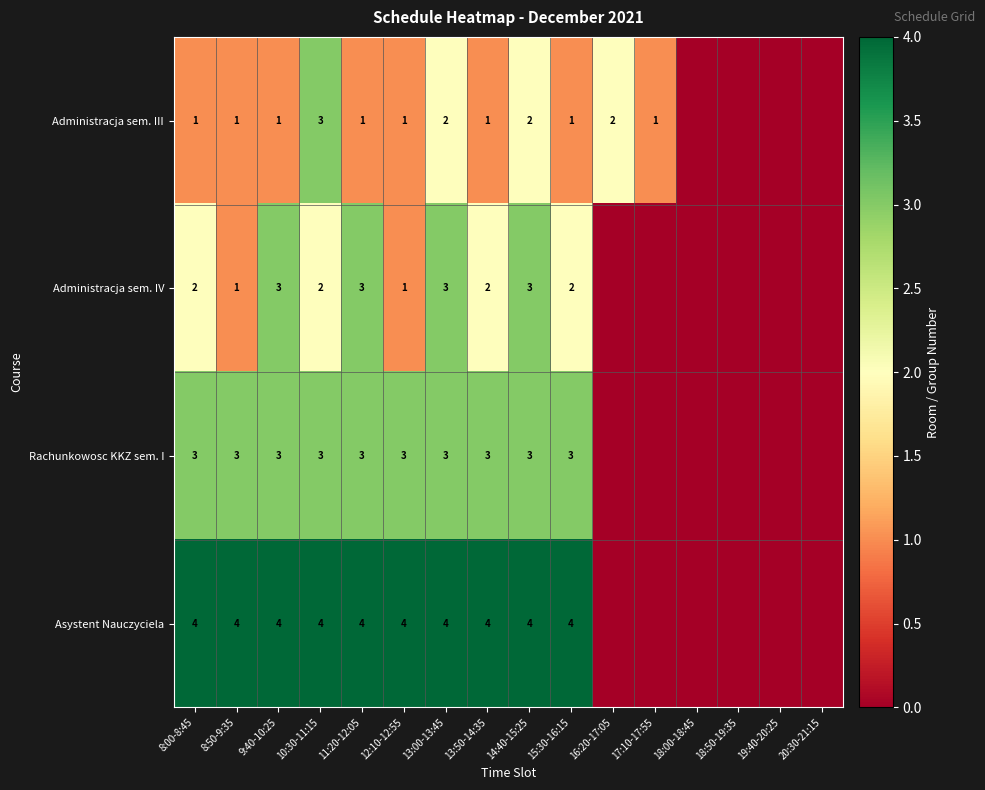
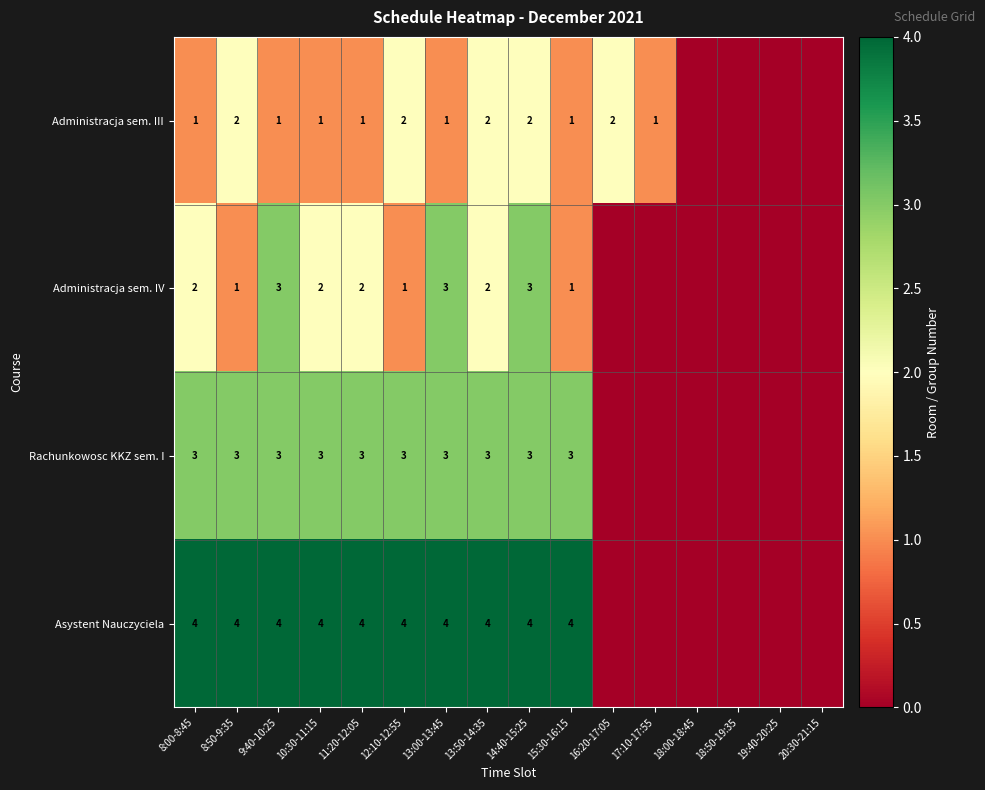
  {
    "Administracja sem. III": {
      "8:00-8:45": 1,
-     "8:50-9:35": 1,
+     "8:50-9:35": 2,
      "9:40-10:25": 1,
-     "10:30-11:15": 3,
+     "10:30-11:15": 1,
      "11:20-12:05": 1,
-     "12:10-12:55": 1,
-     "13:00-13:45": 2,
-     "13:50-14:35": 1,
+     "12:10-12:55": 2,
+     "13:00-13:45": 1,
+     "13:50-14:35": 2,
      "14:40-15:25": 2,
      "15:30-16:15": 1,
      "16:20-17:05": 2,
      "17:10-17:55": 1
    },
    "Administracja sem. IV": {
      "8:00-8:45": 2,
      "8:50-9:35": 1,
      "9:40-10:25": 3,
      "10:30-11:15": 2,
-     "11:20-12:05": 3,
+     "11:20-12:05": 2,
      "12:10-12:55": 1,
      "13:00-13:45": 3,
      "13:50-14:35": 2,
      "14:40-15:25": 3,
-     "15:30-16:15": 2
+     "15:30-16:15": 1
    },
    "Rachunkowosc KKZ sem. I": {
      "8:00-8:45": 3,
      "8:50-9:35": 3,
      "9:40-10:25": 3,
      "10:30-11:15": 3,
      "11:20-12:05": 3,
      "12:10-12:55": 3,
      "13:00-13:45": 3,
      "13:50-14:35": 3,
      "14:40-15:25": 3,
      "15:30-16:15": 3
    },
    "Asystent Nauczyciela": {
      "8:00-8:45": 4,
      "8:50-9:35": 4,
      "9:40-10:25": 4,
      "10:30-11:15": 4,
      "11:20-12:05": 4,
      "12:10-12:55": 4,
      "13:00-13:45": 4,
      "13:50-14:35": 4,
      "14:40-15:25": 4,
      "15:30-16:15": 4
    }
  }
